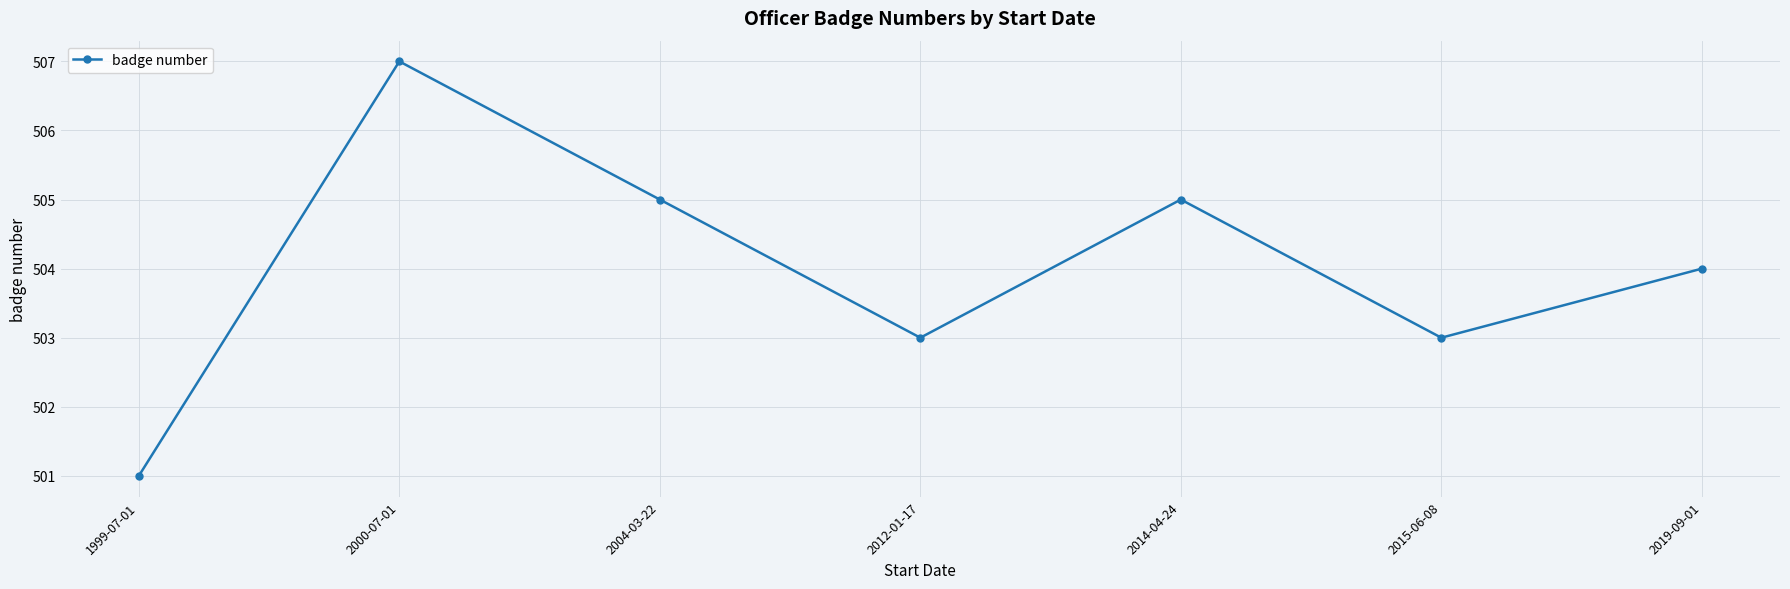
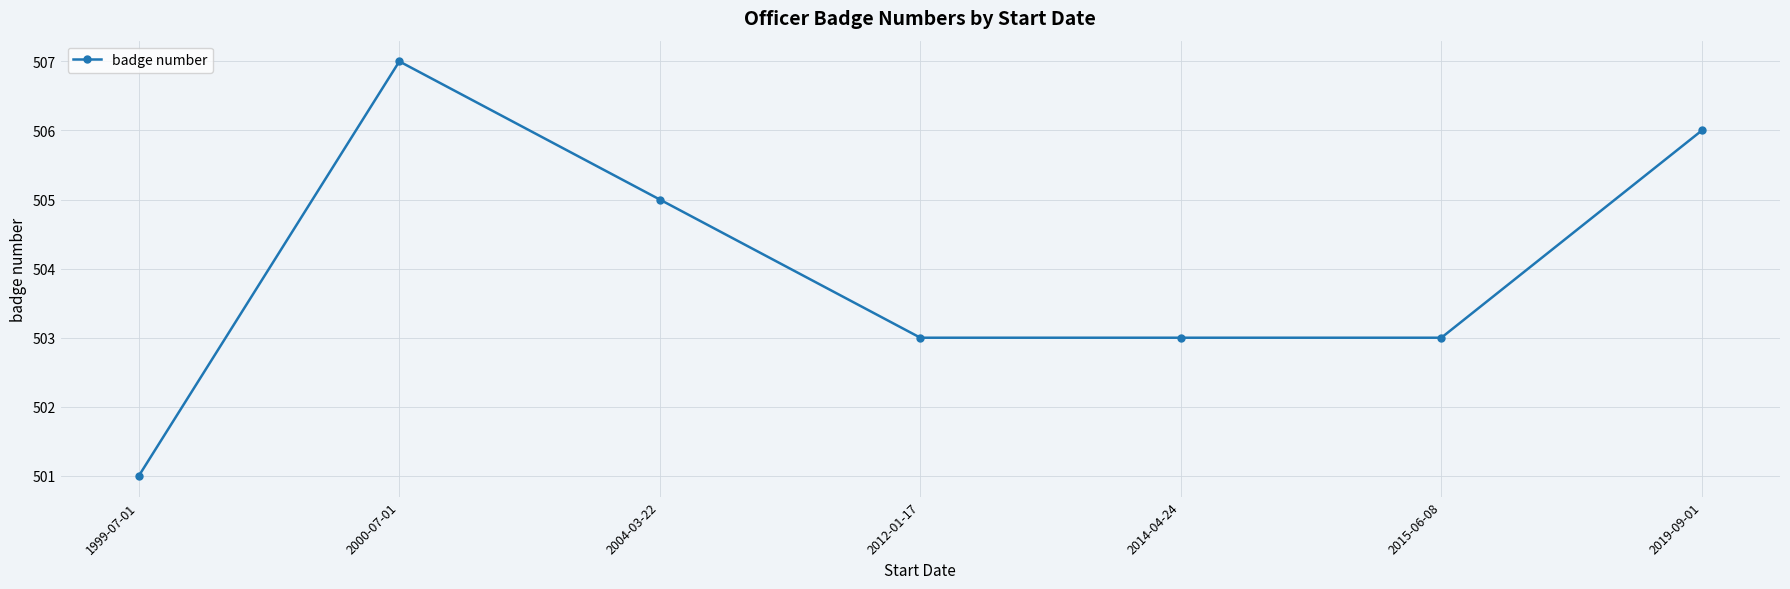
  {
    "1999-07-01": 501,
    "2000-07-01": 507,
    "2004-03-22": 505,
    "2012-01-17": 503,
-   "2014-04-24": 505,
+   "2014-04-24": 503,
    "2015-06-08": 503,
-   "2019-09-01": 504
+   "2019-09-01": 506
  }
